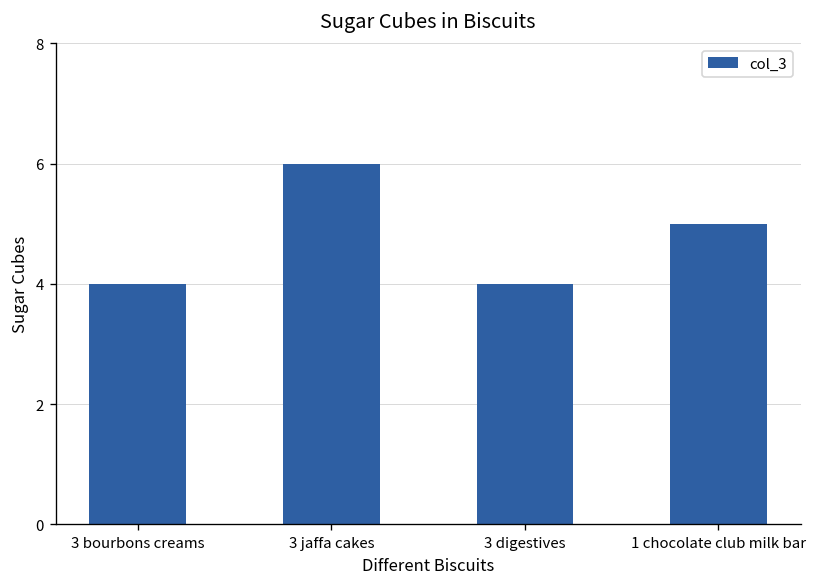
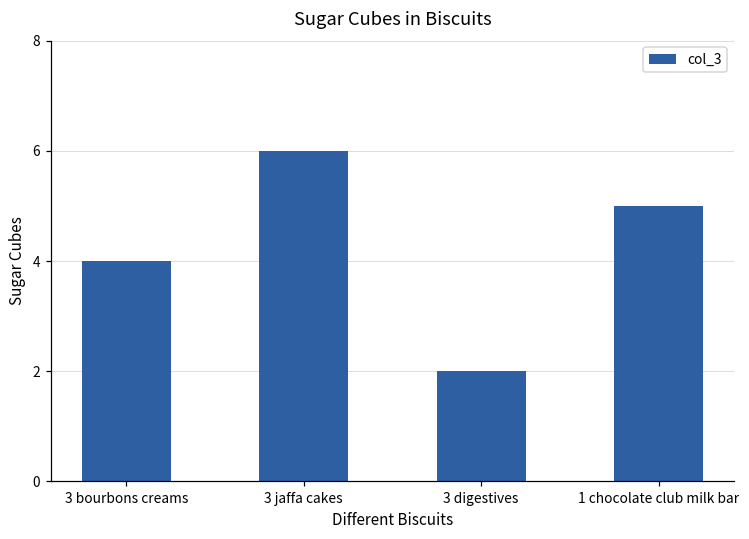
  {
    "3 bourbons creams": 4,
    "3 jaffa cakes": 6,
-   "3 digestives": 4,
+   "3 digestives": 2,
    "1 chocolate club milk bar": 5
  }
